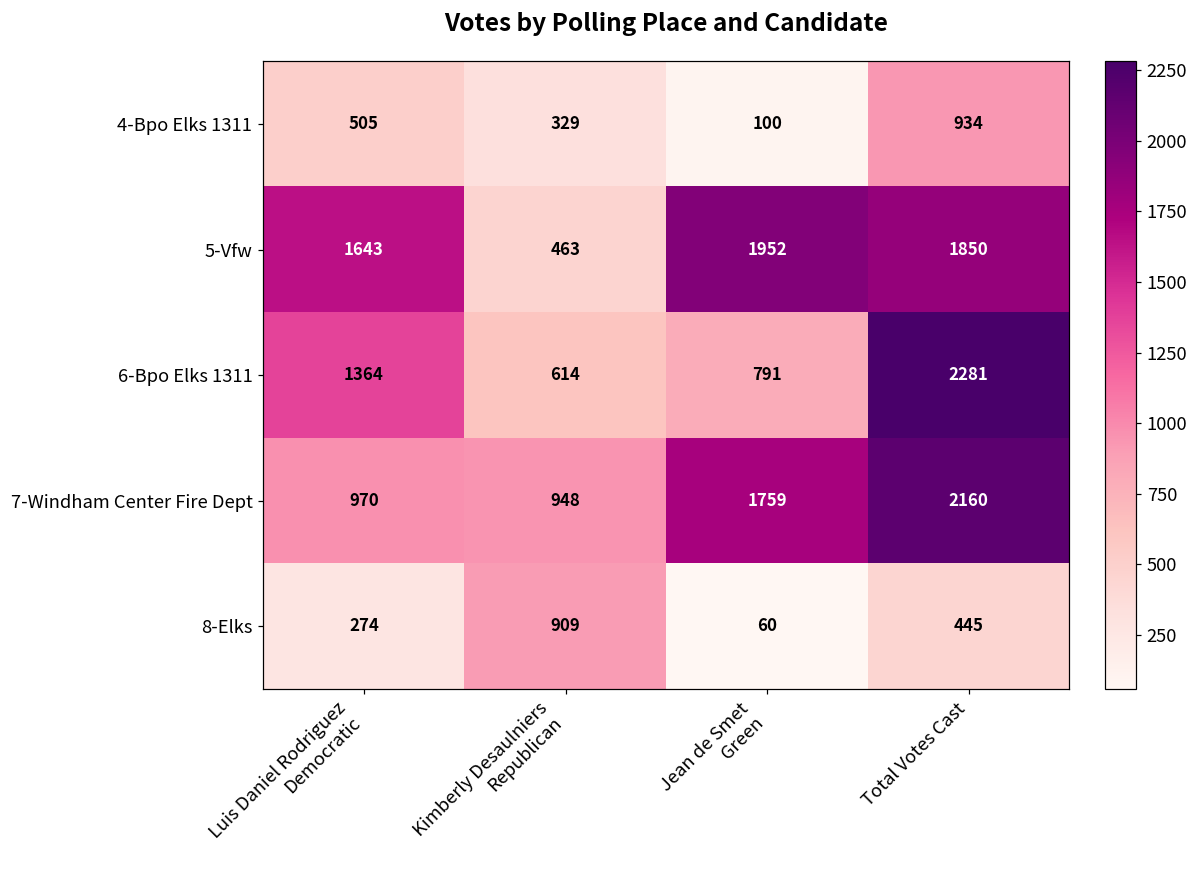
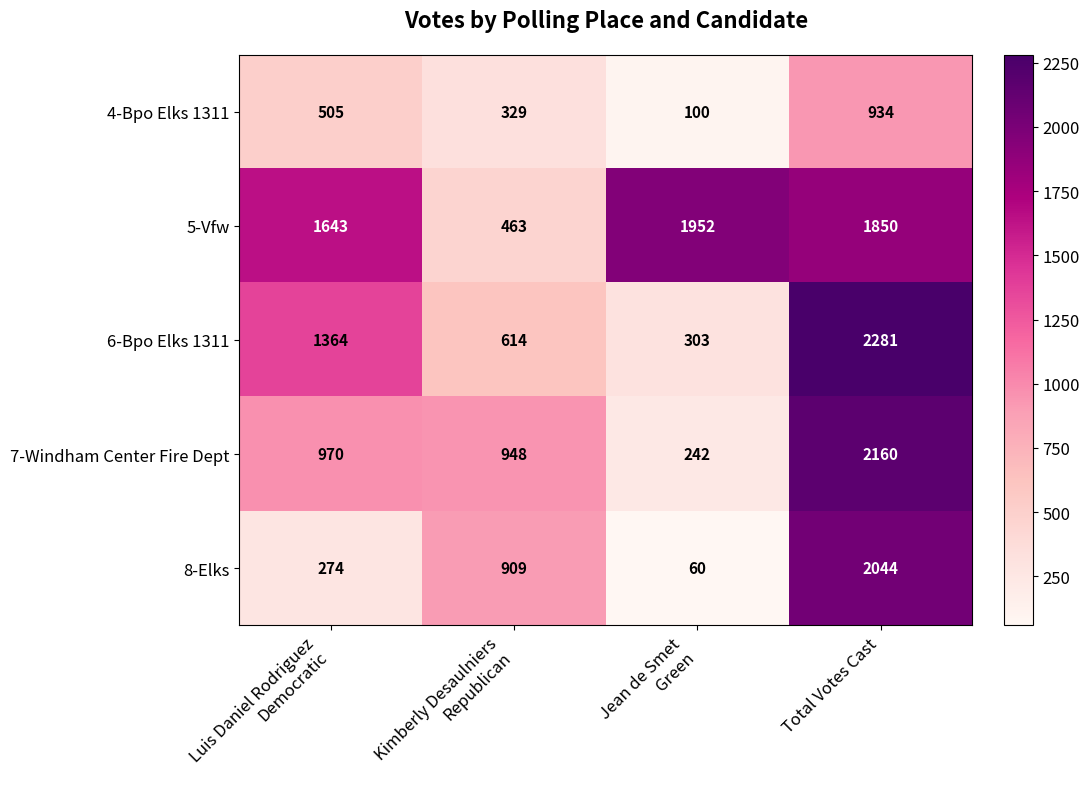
  {
    "4-Bpo Elks 1311": {
      "Luis Daniel Rodriguez Democratic": 505,
      "Kimberly Desaulniers Republican": 329,
      "Jean de Smet Green": 100,
      "Total Votes Cast": 934
    },
    "5-Vfw": {
      "Luis Daniel Rodriguez Democratic": 1643,
      "Kimberly Desaulniers Republican": 463,
      "Jean de Smet Green": 1952,
      "Total Votes Cast": 1850
    },
    "6-Bpo Elks 1311": {
      "Luis Daniel Rodriguez Democratic": 1364,
      "Kimberly Desaulniers Republican": 614,
-     "Jean de Smet Green": 791,
+     "Jean de Smet Green": 303,
      "Total Votes Cast": 2281
    },
    "7-Windham Center Fire Dept": {
      "Luis Daniel Rodriguez Democratic": 970,
      "Kimberly Desaulniers Republican": 948,
-     "Jean de Smet Green": 1759,
+     "Jean de Smet Green": 242,
      "Total Votes Cast": 2160
    },
    "8-Elks": {
      "Luis Daniel Rodriguez Democratic": 274,
      "Kimberly Desaulniers Republican": 909,
      "Jean de Smet Green": 60,
-     "Total Votes Cast": 445
+     "Total Votes Cast": 2044
    }
  }
